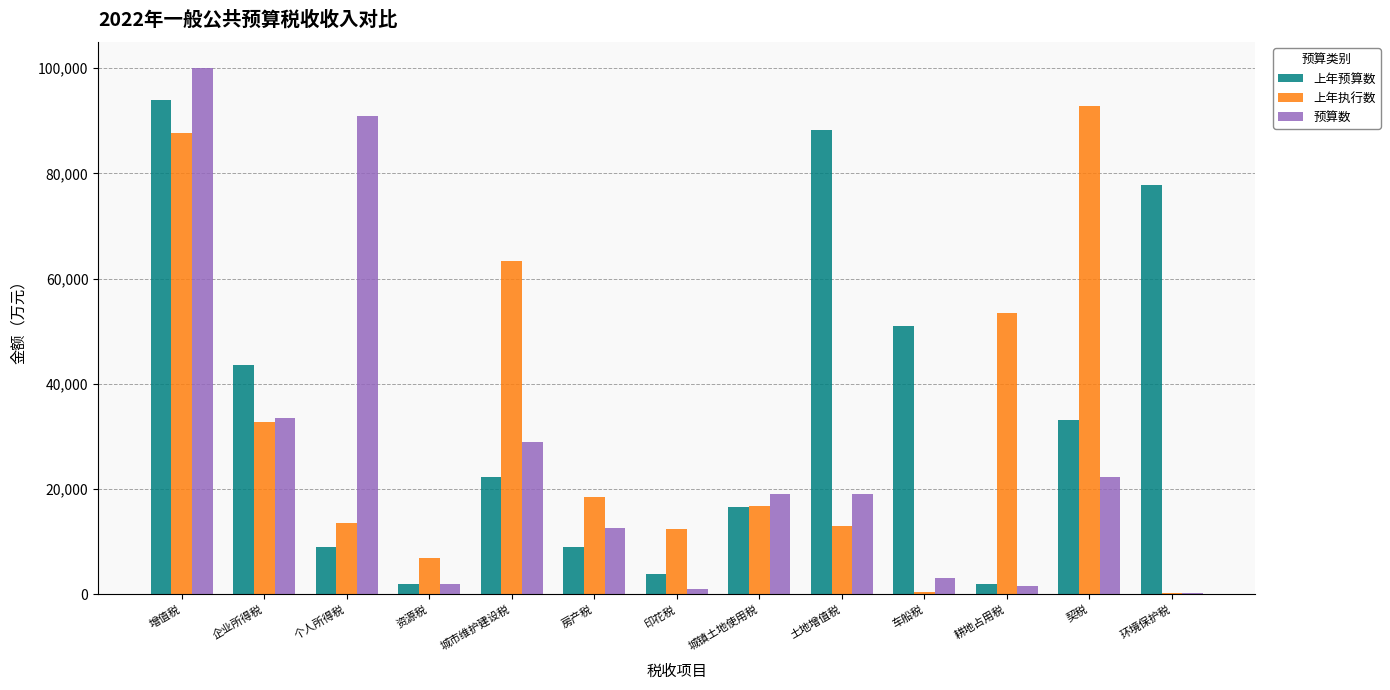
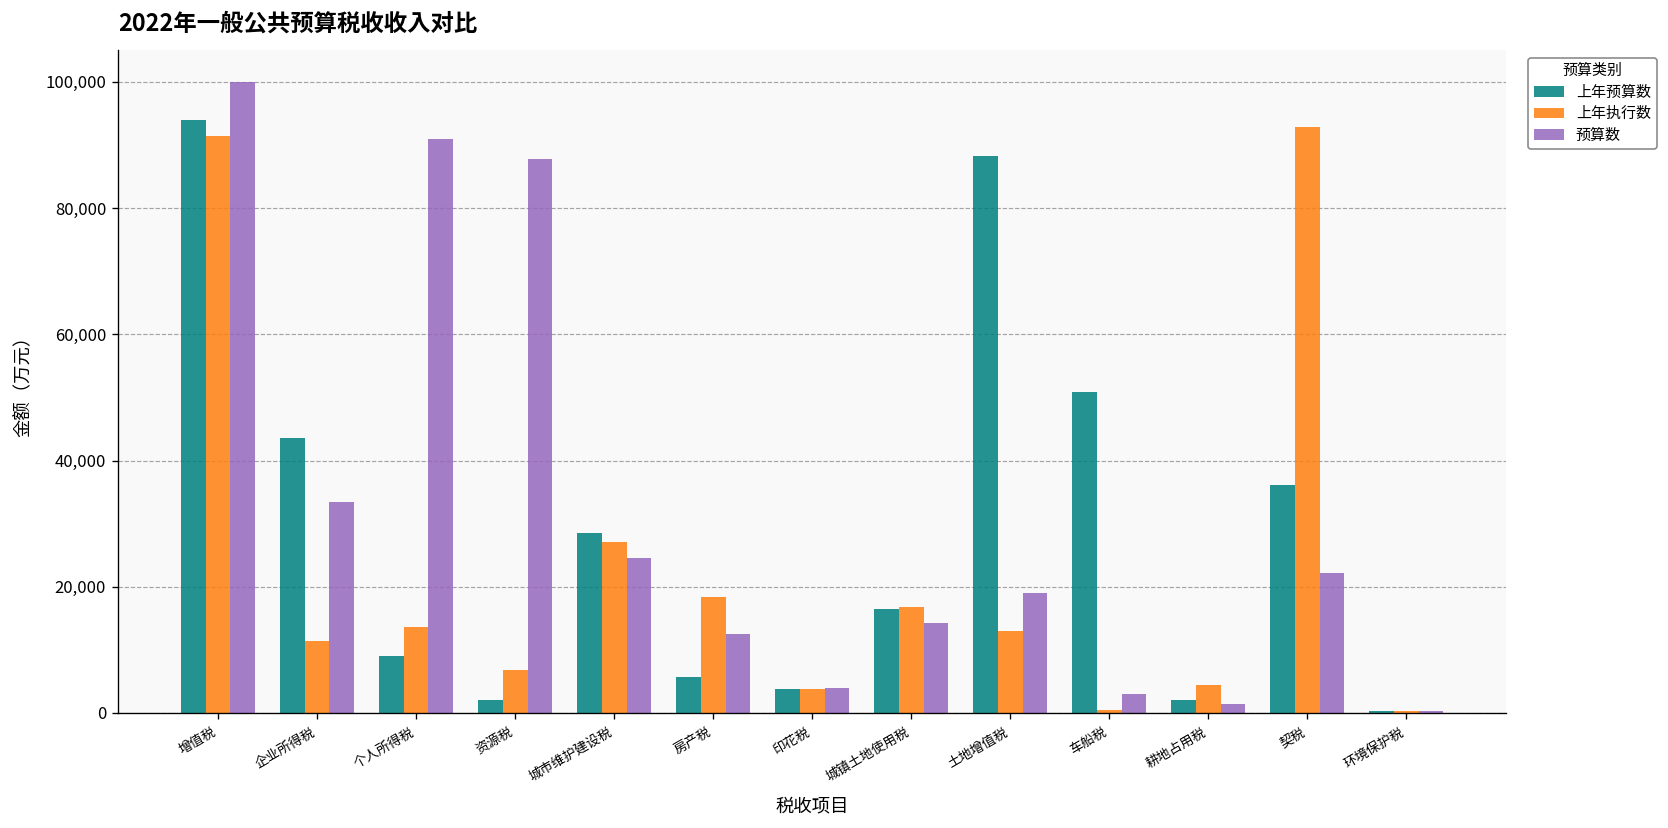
  {
    "上年预算数": {
      "增值税": "94,000",
      "企业所得税": "44,000",
      "个人所得税": "9,000",
      "资源税": "2,000",
-     "城市维护建设税": "22,000",
-     "房产税": "9,000",
+     "城市维护建设税": "28,000",
+     "房产税": "6,000",
      "印花税": "4,000",
      "城镇土地使用税": "17,000",
      "土地增值税": "88,000",
      "车船税": "51,000",
      "耕地占用税": "2,000",
-     "契税": "33,000",
-     "环境保护税": "78,000"
+     "契税": "36,000",
+     "环境保护税": "0"
    },
    "上年执行数": {
-     "增值税": "88,000",
-     "企业所得税": "33,000",
+     "增值税": "91,000",
+     "企业所得税": "11,000",
      "个人所得税": "14,000",
      "资源税": "7,000",
-     "城市维护建设税": "63,000",
+     "城市维护建设税": "27,000",
      "房产税": "18,000",
-     "印花税": "12,000",
+     "印花税": "4,000",
      "城镇土地使用税": "17,000",
      "土地增值税": "13,000",
-     "耕地占用税": "54,000",
+     "耕地占用税": "4,000",
      "契税": "93,000"
    },
    "预算数": {
      "增值税": "100,000",
      "企业所得税": "34,000",
      "个人所得税": "91,000",
-     "资源税": "2,000",
-     "城市维护建设税": "29,000",
+     "资源税": "88,000",
+     "城市维护建设税": "25,000",
      "房产税": "13,000",
-     "印花税": "1,000",
-     "城镇土地使用税": "19,000",
+     "印花税": "4,000",
+     "城镇土地使用税": "14,000",
      "土地增值税": "19,000",
      "车船税": "3,000",
      "耕地占用税": "1,000",
      "契税": "22,000"
    }
  }
